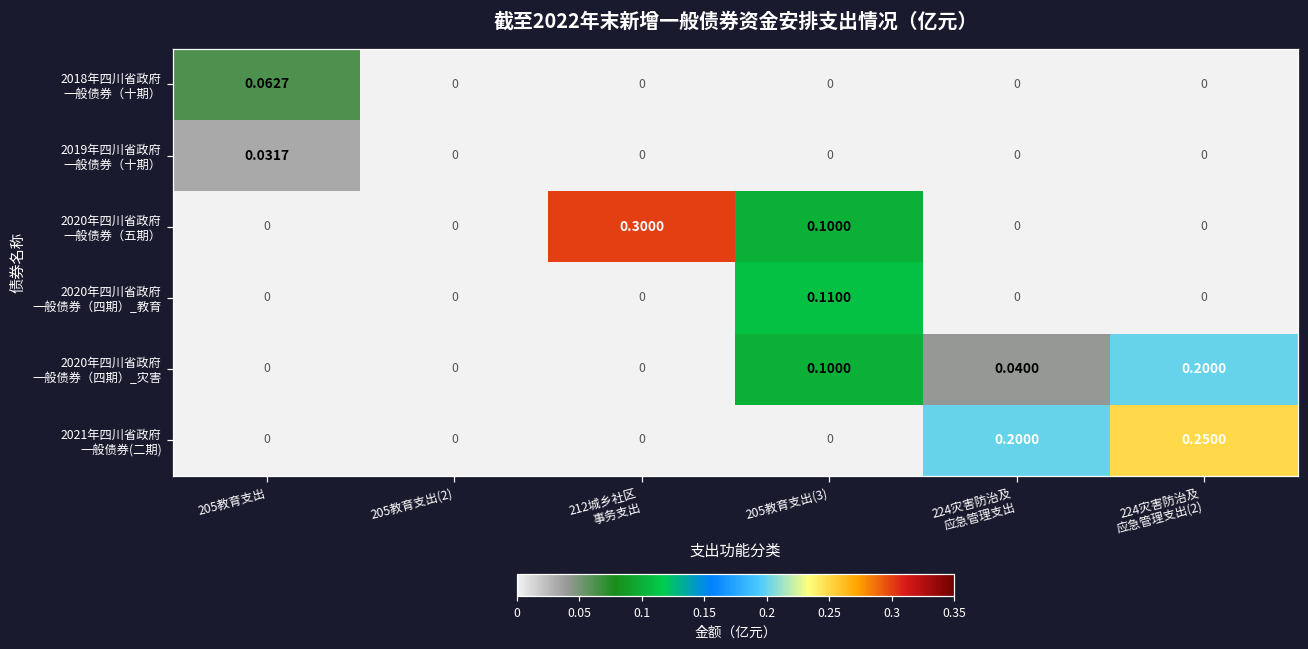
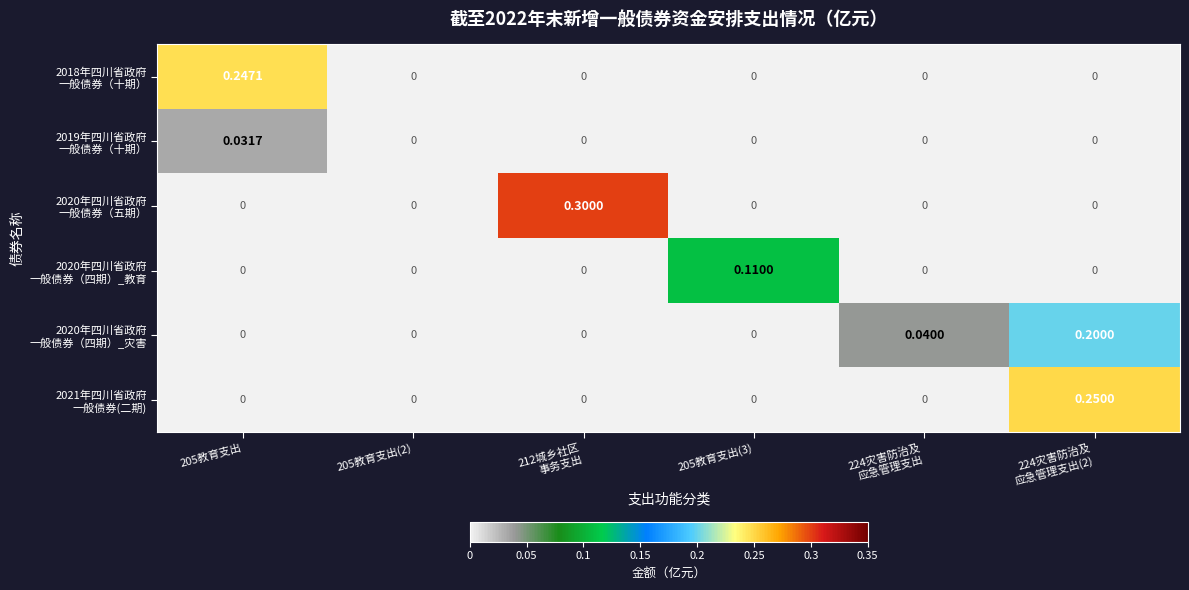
  {
    "2018年四川省政府 一般债券（十期）": {
-     "205教育支出": 0.0627,
+     "205教育支出": 0.2471,
      "205教育支出(2)": 0,
      "212城乡社区 事务支出": 0,
      "205教育支出(3)": 0,
      "224灾害防治及 应急管理支出": 0,
      "224灾害防治及 应急管理支出(2)": 0
    },
    "2019年四川省政府 一般债券（十期）": {
      "205教育支出": 0.0317,
      "205教育支出(2)": 0,
      "212城乡社区 事务支出": 0,
      "205教育支出(3)": 0,
      "224灾害防治及 应急管理支出": 0,
      "224灾害防治及 应急管理支出(2)": 0
    },
    "2020年四川省政府 一般债券（五期）": {
      "205教育支出": 0,
      "205教育支出(2)": 0,
      "212城乡社区 事务支出": 0.3000,
-     "205教育支出(3)": 0.1000,
+     "205教育支出(3)": 0,
      "224灾害防治及 应急管理支出": 0,
      "224灾害防治及 应急管理支出(2)": 0
    },
    "2020年四川省政府 一般债券（四期）_教育": {
      "205教育支出": 0,
      "205教育支出(2)": 0,
      "212城乡社区 事务支出": 0,
      "205教育支出(3)": 0.1100,
      "224灾害防治及 应急管理支出": 0,
      "224灾害防治及 应急管理支出(2)": 0
    },
    "2020年四川省政府 一般债券（四期）_灾害": {
      "205教育支出": 0,
      "205教育支出(2)": 0,
      "212城乡社区 事务支出": 0,
-     "205教育支出(3)": 0.1000,
+     "205教育支出(3)": 0,
      "224灾害防治及 应急管理支出": 0.0400,
      "224灾害防治及 应急管理支出(2)": 0.2000
    },
    "2021年四川省政府 一般债券(二期)": {
      "205教育支出": 0,
      "205教育支出(2)": 0,
      "212城乡社区 事务支出": 0,
      "205教育支出(3)": 0,
-     "224灾害防治及 应急管理支出": 0.2000,
+     "224灾害防治及 应急管理支出": 0,
      "224灾害防治及 应急管理支出(2)": 0.2500
    }
  }
